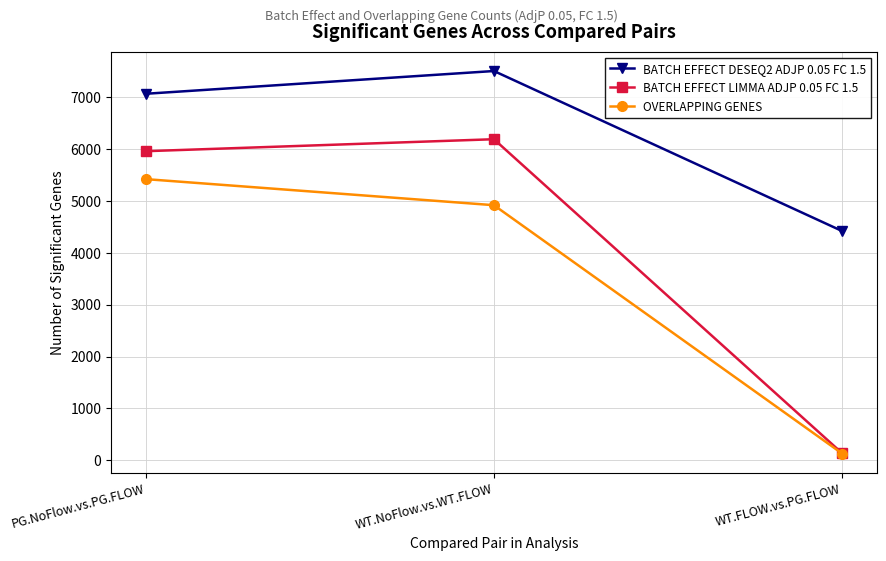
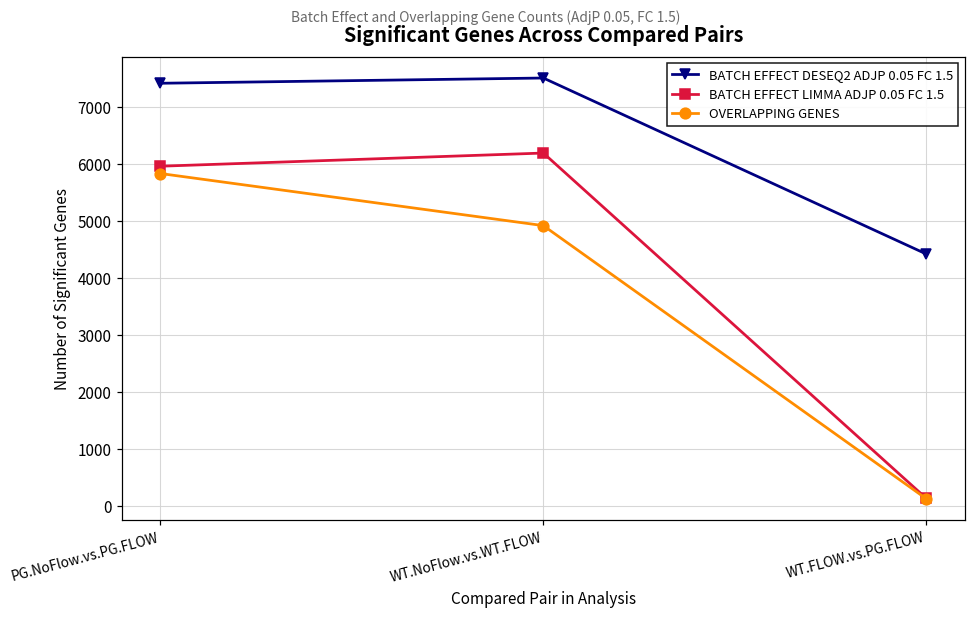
  {
    "BATCH EFFECT DESEQ2 ADJP 0.05 FC 1.5": {
-     "PG.NoFlow.vs.PG.FLOW": 7100,
+     "PG.NoFlow.vs.PG.FLOW": 7400,
      "WT.NoFlow.vs.WT.FLOW": 7500,
      "WT.FLOW.vs.PG.FLOW": 4400
    },
    "BATCH EFFECT LIMMA ADJP 0.05 FC 1.5": {
      "PG.NoFlow.vs.PG.FLOW": 6000,
      "WT.NoFlow.vs.WT.FLOW": 6200
    },
    "OVERLAPPING GENES": {
-     "PG.NoFlow.vs.PG.FLOW": 5400,
+     "PG.NoFlow.vs.PG.FLOW": 5800,
      "WT.NoFlow.vs.WT.FLOW": 4900
    }
  }
